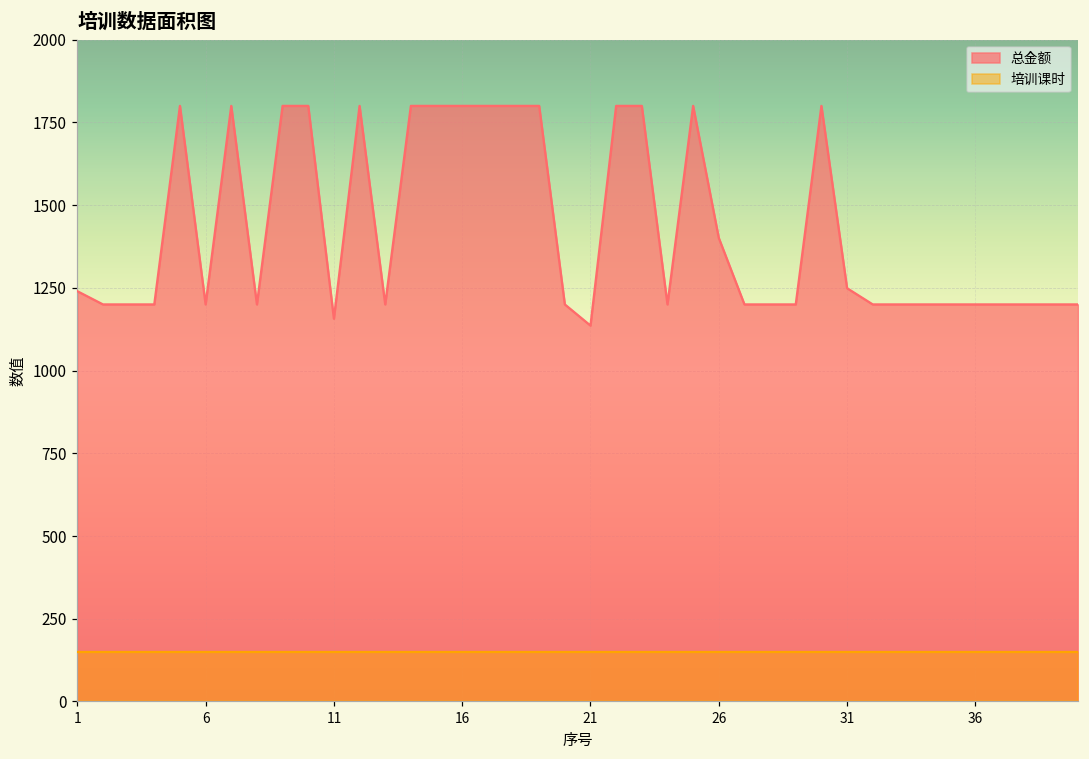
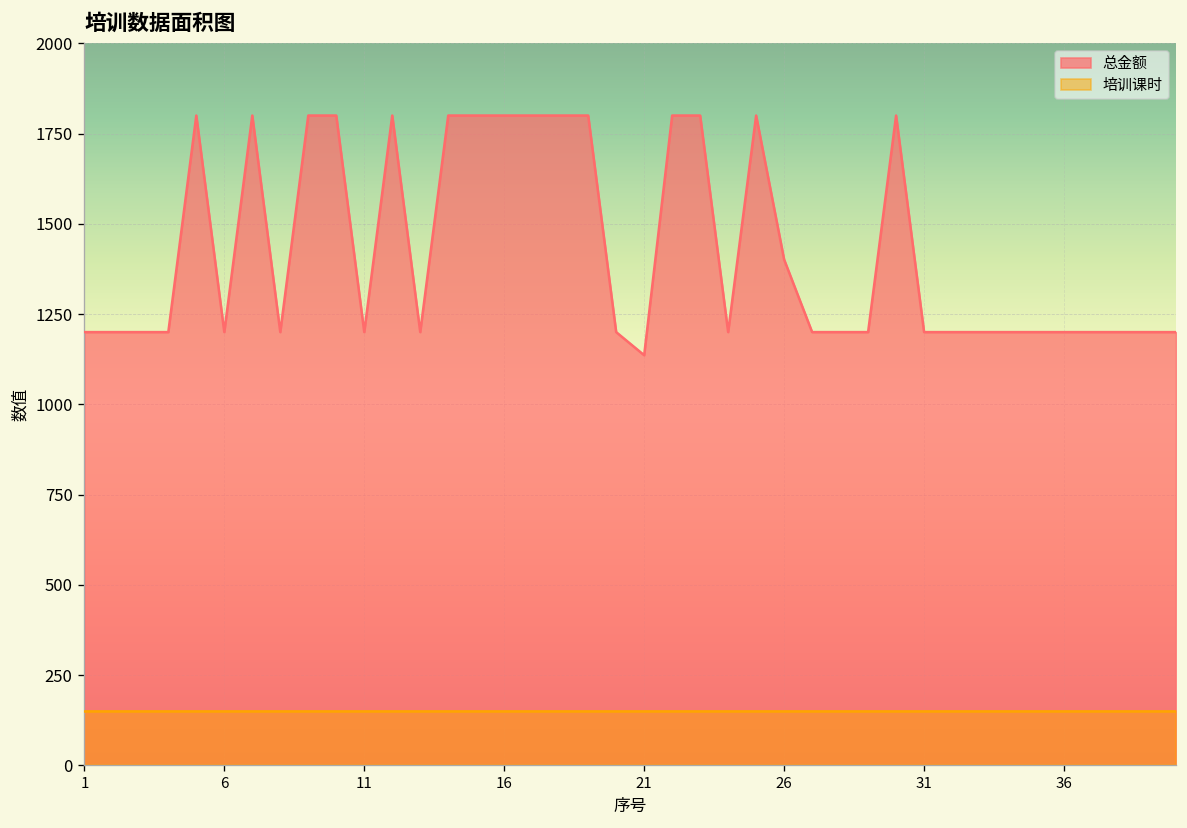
  {
    "总金额": {
-     "1": 1240,
+     "1": 1200,
      "6": 1200,
-     "11": 1160,
+     "11": 1200,
      "16": 1800,
      "21": 1140,
      "26": 1400,
-     "31": 1250,
+     "31": 1200,
      "36": 1200
    },
    "培训课时": {
      "1": 150,
      "6": 150,
      "11": 150,
      "16": 150,
      "21": 150,
      "26": 150,
      "31": 150,
      "36": 150
    }
  }
